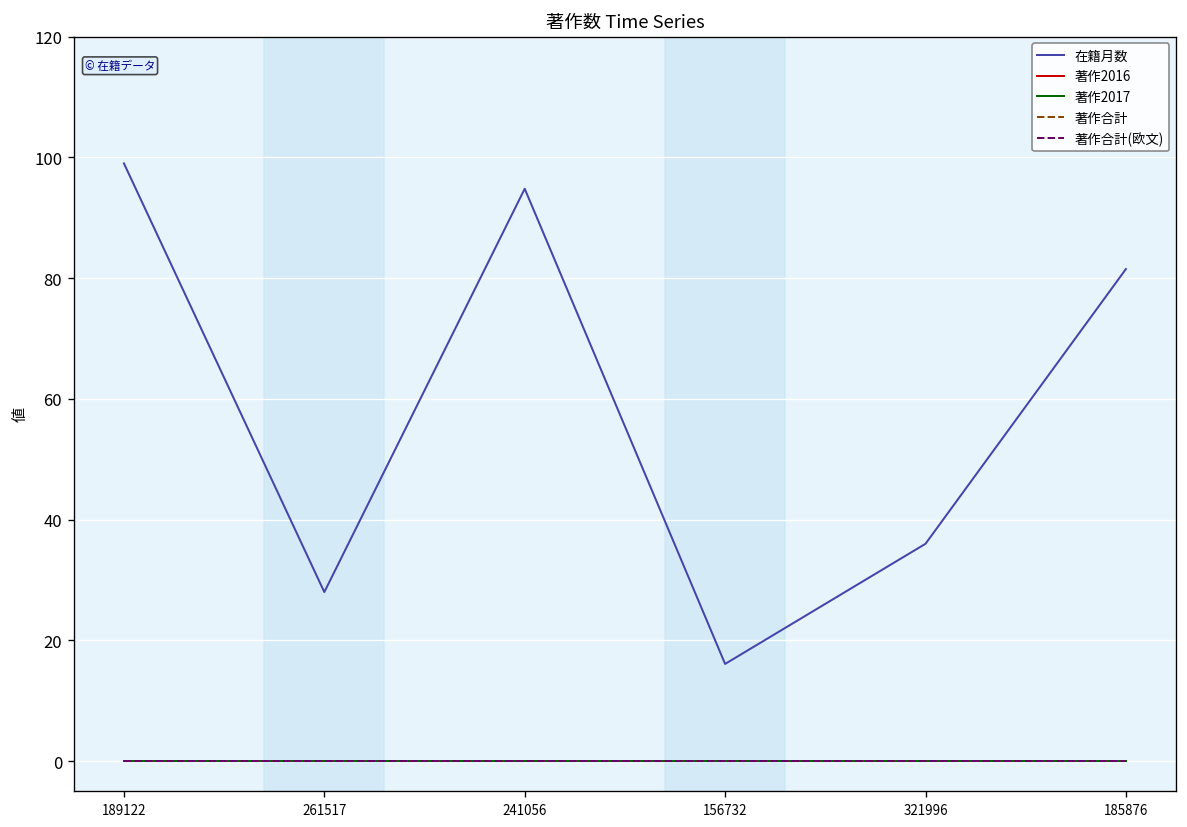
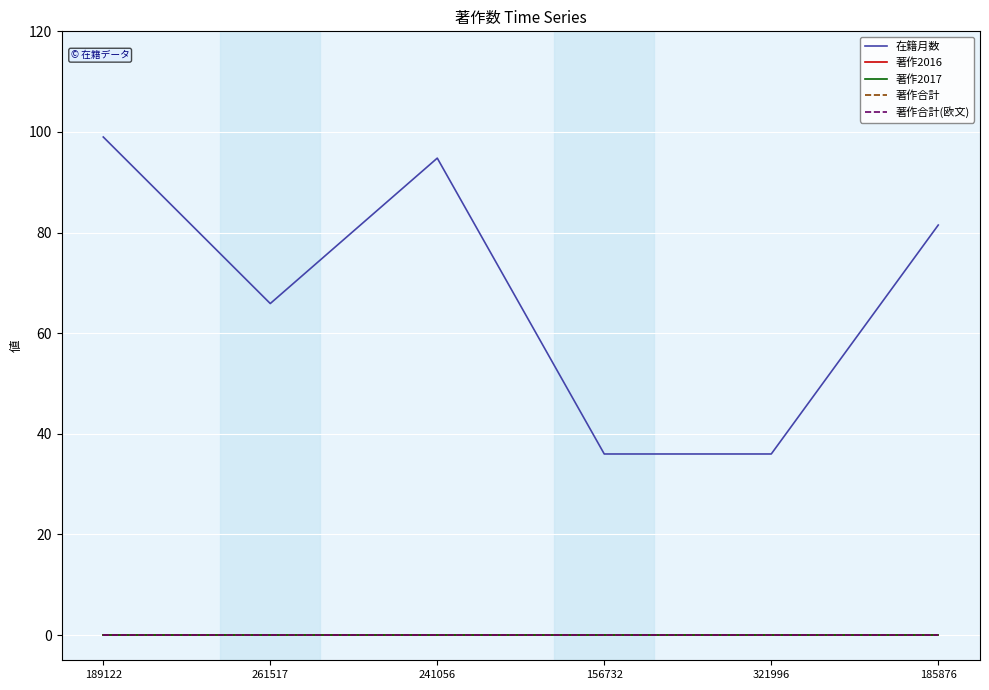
  {
    "在籍月数": {
      "189122": 99,
-     "261517": 28,
+     "261517": 66,
      "241056": 95,
-     "156732": 16,
+     "156732": 36,
      "321996": 36,
      "185876": 82
    },
    "著作合計(欧文)": {
      "189122": 0,
      "261517": 0,
      "241056": 0,
      "156732": 0,
      "321996": 0,
      "185876": 0
    }
  }
